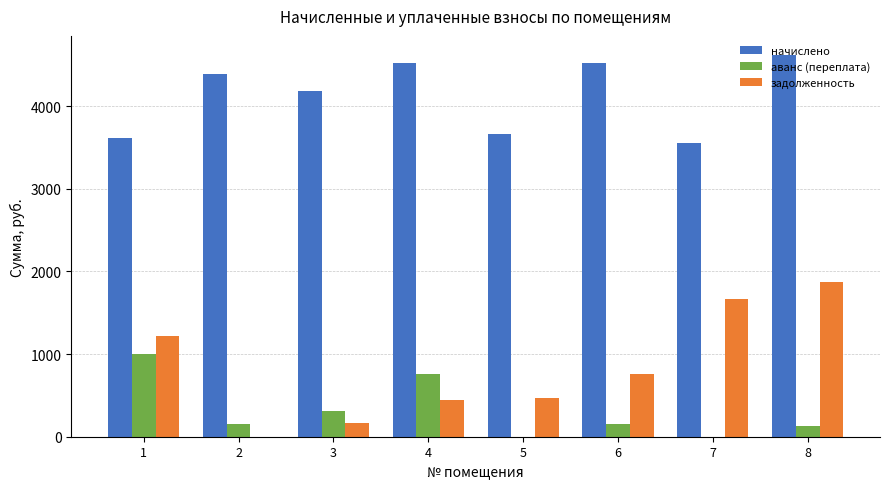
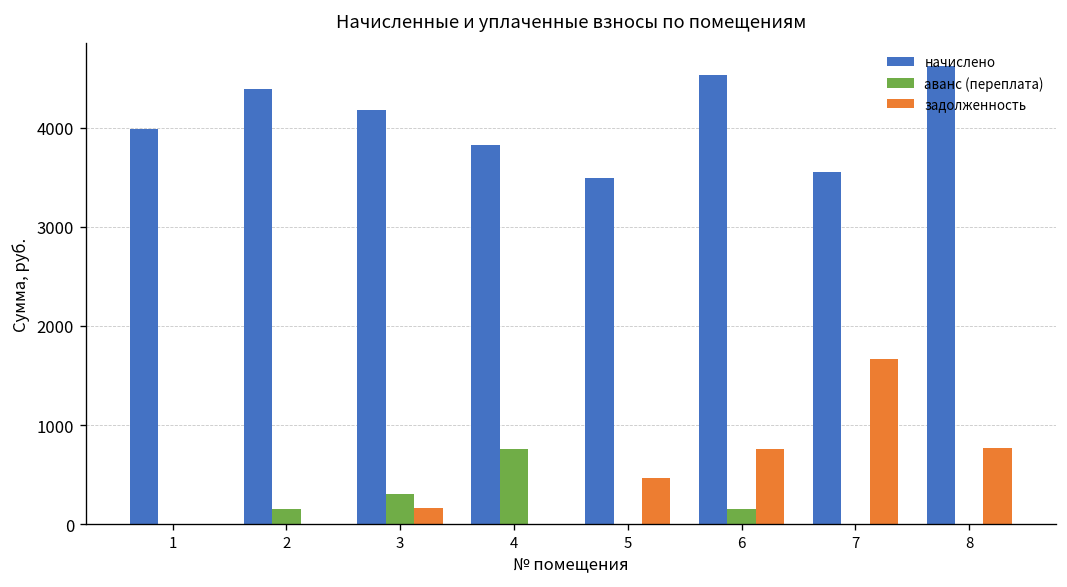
  {
    "начислено": {
-     "1": 3600,
+     "1": 4000,
      "2": 4400,
      "3": 4200,
-     "4": 4500,
-     "5": 3700,
+     "4": 3800,
+     "5": 3500,
      "6": 4500,
      "7": 3600,
      "8": 4600
    },
    "аванс (переплата)": {
-     "1": 1000,
+     "1": 0,
      "2": 200,
      "3": 300,
      "4": 800,
      "5": 0,
      "6": 200,
      "7": 0,
-     "8": 100
+     "8": 0
    },
    "задолженность": {
-     "1": 1200,
+     "1": 0,
      "2": 0,
      "3": 200,
-     "4": 400,
+     "4": 0,
      "5": 500,
      "6": 800,
      "7": 1700,
-     "8": 1900
+     "8": 800
    }
  }
